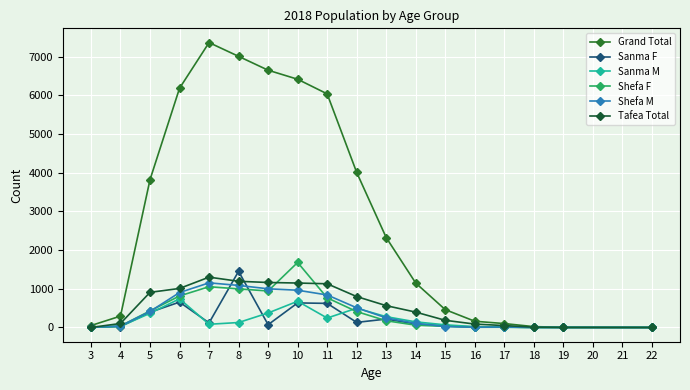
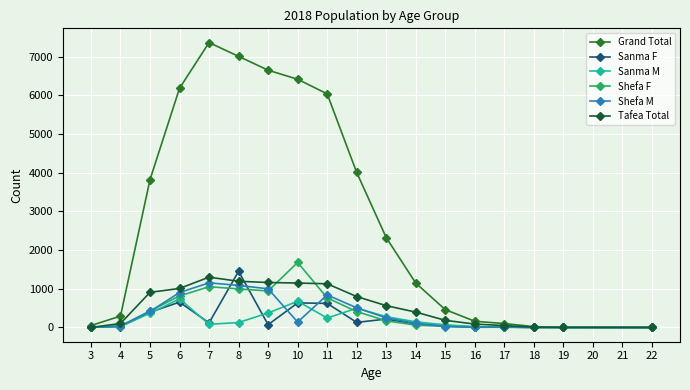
  {
    "Sanma F": {
      "6": 700,
      "8": 1500,
      "9": 100,
      "11": 600,
      "12": 100
    },
    "Sanma M": {
      "6": 700,
      "8": 100,
      "9": 400,
      "11": 200
    },
    "Shefa F": {
      "6": 800,
      "7": 1100,
      "8": 1000,
      "10": 1700,
      "11": 800,
      "12": 400
    },
    "Shefa M": {
      "6": 900,
      "7": 1200,
      "8": 1100,
-     "10": 1000,
+     "10": 100,
      "11": 800
    }
  }
